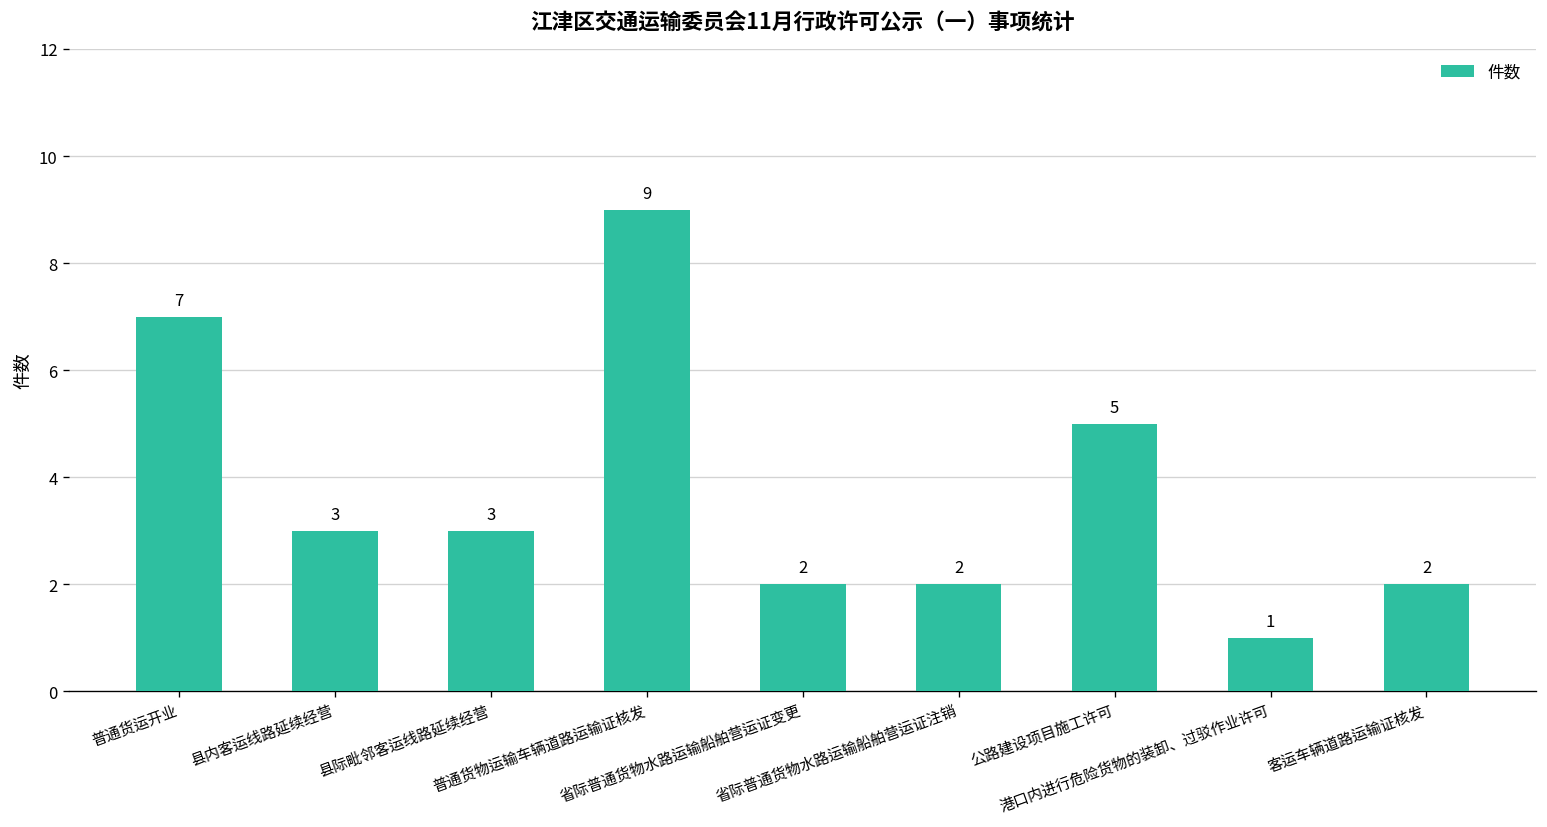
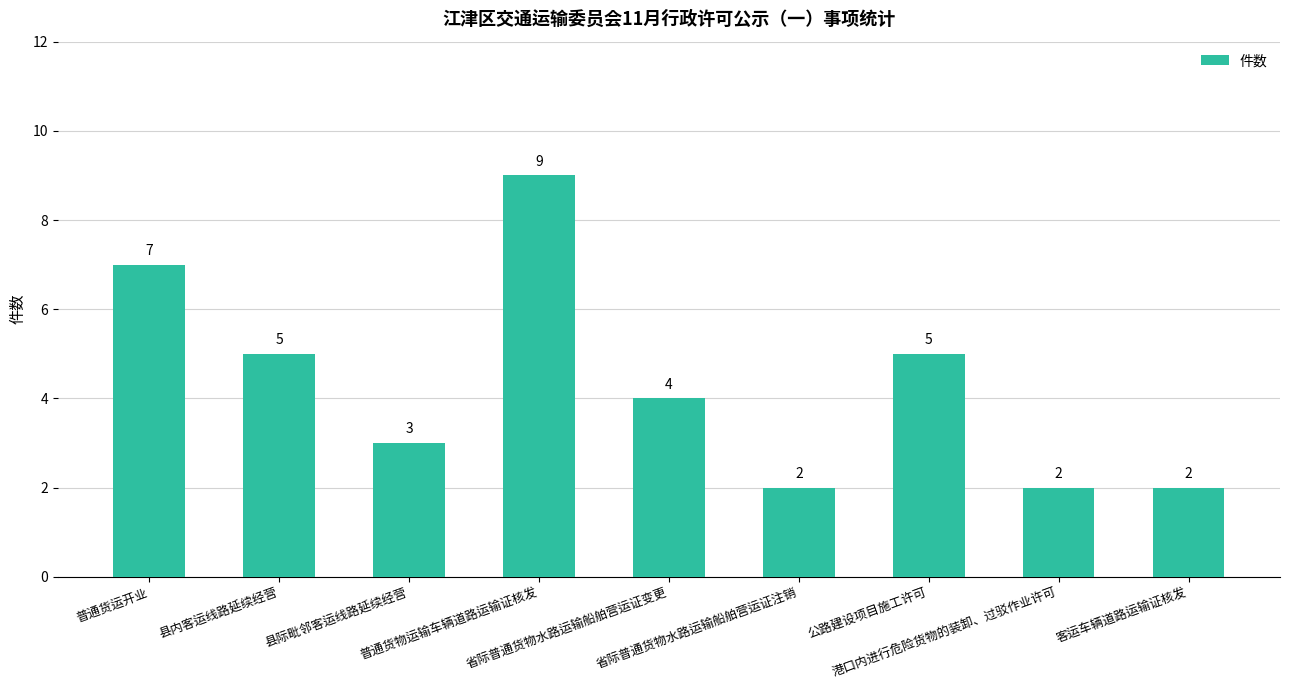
  {
    "普通货运开业": 7,
-   "县内客运线路延续经营": 3,
+   "县内客运线路延续经营": 5,
    "县际毗邻客运线路延续经营": 3,
    "普通货物运输车辆道路运输证核发": 9,
-   "省际普通货物水路运输船舶营运证变更": 2,
+   "省际普通货物水路运输船舶营运证变更": 4,
    "省际普通货物水路运输船舶营运证注销": 2,
    "公路建设项目施工许可": 5,
-   "港口内进行危险货物的装卸、过驳作业许可": 1,
+   "港口内进行危险货物的装卸、过驳作业许可": 2,
    "客运车辆道路运输证核发": 2
  }
